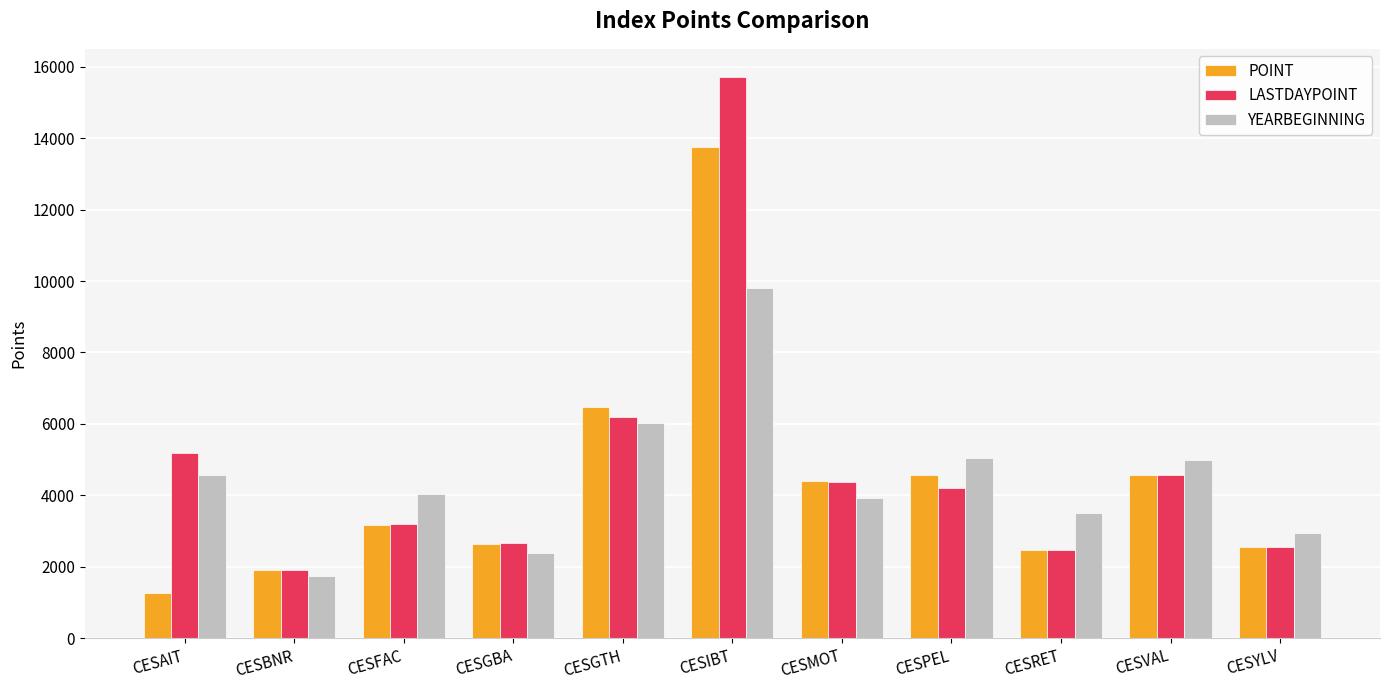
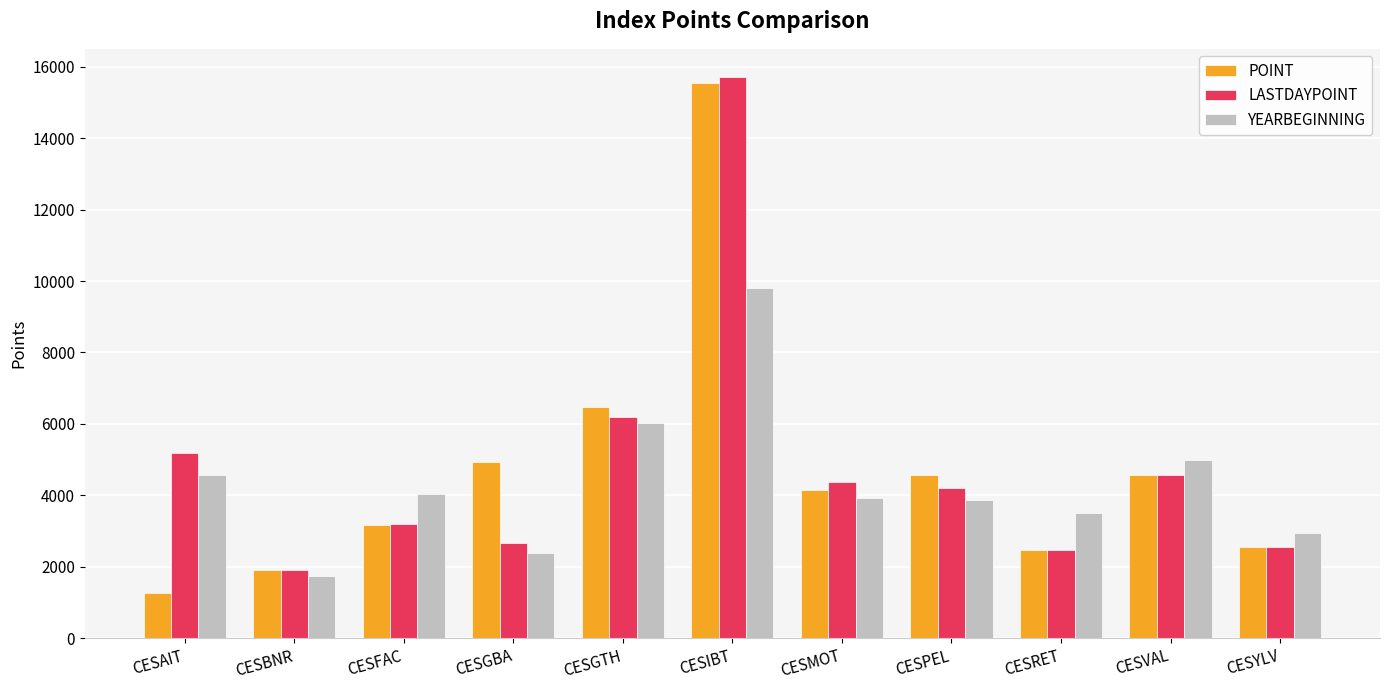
  {
    "POINT": {
      "CESAIT": 1300,
      "CESBNR": 1900,
      "CESFAC": 3200,
-     "CESGBA": 2600,
+     "CESGBA": 4900,
      "CESGTH": 6500,
-     "CESIBT": 13800,
-     "CESMOT": 4400,
+     "CESIBT": 15500,
+     "CESMOT": 4200,
      "CESPEL": 4600,
      "CESRET": 2500,
      "CESVAL": 4600,
      "CESYLV": 2600
    },
    "LASTDAYPOINT": {
      "CESAIT": 5200,
      "CESBNR": 1900,
      "CESFAC": 3200,
      "CESGBA": 2700,
      "CESGTH": 6200,
      "CESIBT": 15700,
      "CESMOT": 4400,
      "CESPEL": 4200,
      "CESRET": 2500,
      "CESVAL": 4600,
      "CESYLV": 2600
    },
    "YEARBEGINNING": {
      "CESAIT": 4600,
      "CESBNR": 1700,
      "CESFAC": 4000,
      "CESGBA": 2400,
      "CESGTH": 6000,
      "CESIBT": 9800,
      "CESMOT": 3900,
-     "CESPEL": 5000,
+     "CESPEL": 3900,
      "CESRET": 3500,
      "CESVAL": 5000,
      "CESYLV": 3000
    }
  }
